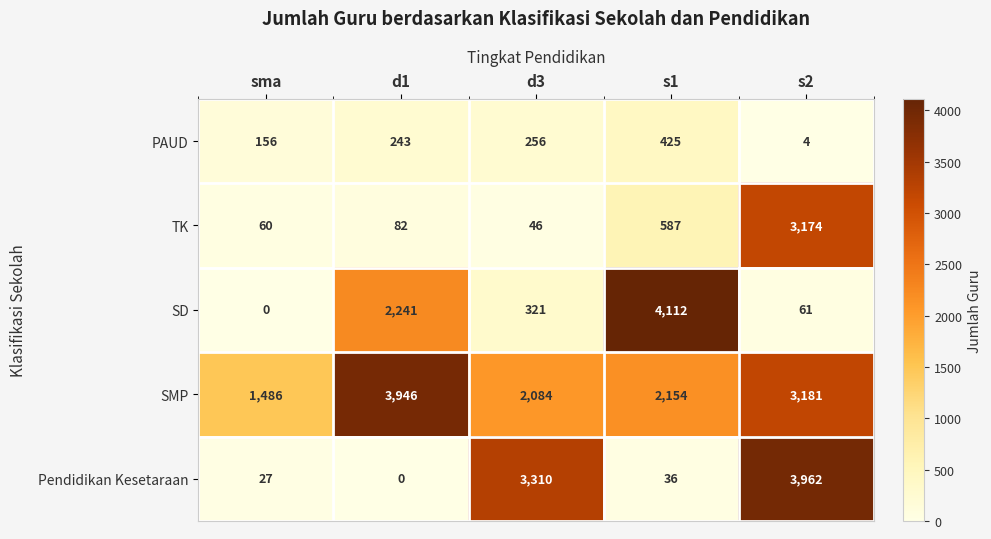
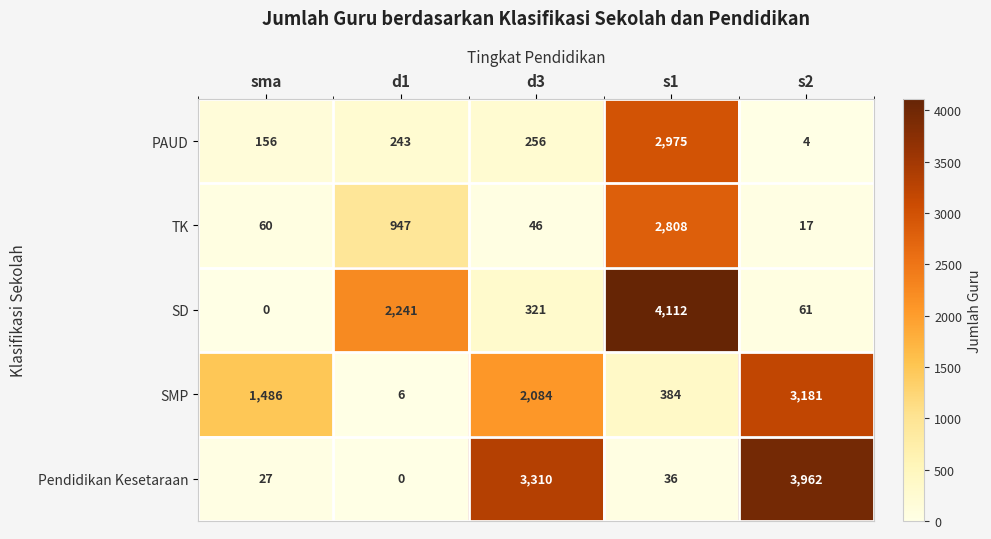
  {
    "PAUD": {
      "sma": "156",
      "d1": "243",
      "d3": "256",
-     "s1": "425",
+     "s1": "2,975",
      "s2": "4"
    },
    "TK": {
      "sma": "60",
-     "d1": "82",
+     "d1": "947",
      "d3": "46",
-     "s1": "587",
-     "s2": "3,174"
+     "s1": "2,808",
+     "s2": "17"
    },
    "SD": {
      "sma": "0",
      "d1": "2,241",
      "d3": "321",
      "s1": "4,112",
      "s2": "61"
    },
    "SMP": {
      "sma": "1,486",
-     "d1": "3,946",
+     "d1": "6",
      "d3": "2,084",
-     "s1": "2,154",
+     "s1": "384",
      "s2": "3,181"
    },
    "Pendidikan Kesetaraan": {
      "sma": "27",
      "d1": "0",
      "d3": "3,310",
      "s1": "36",
      "s2": "3,962"
    }
  }
